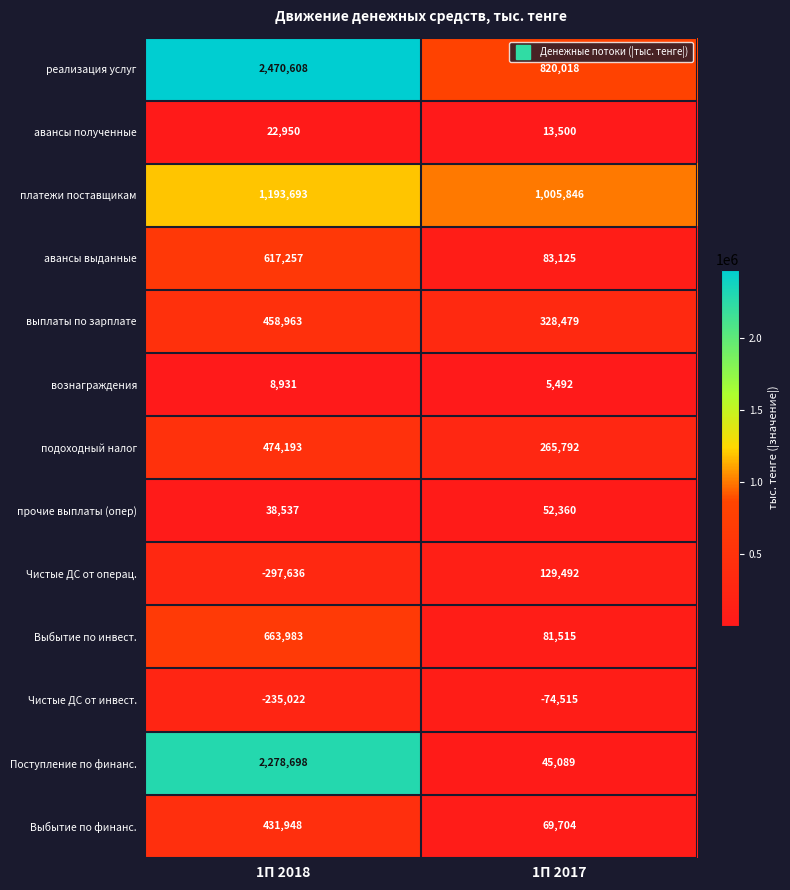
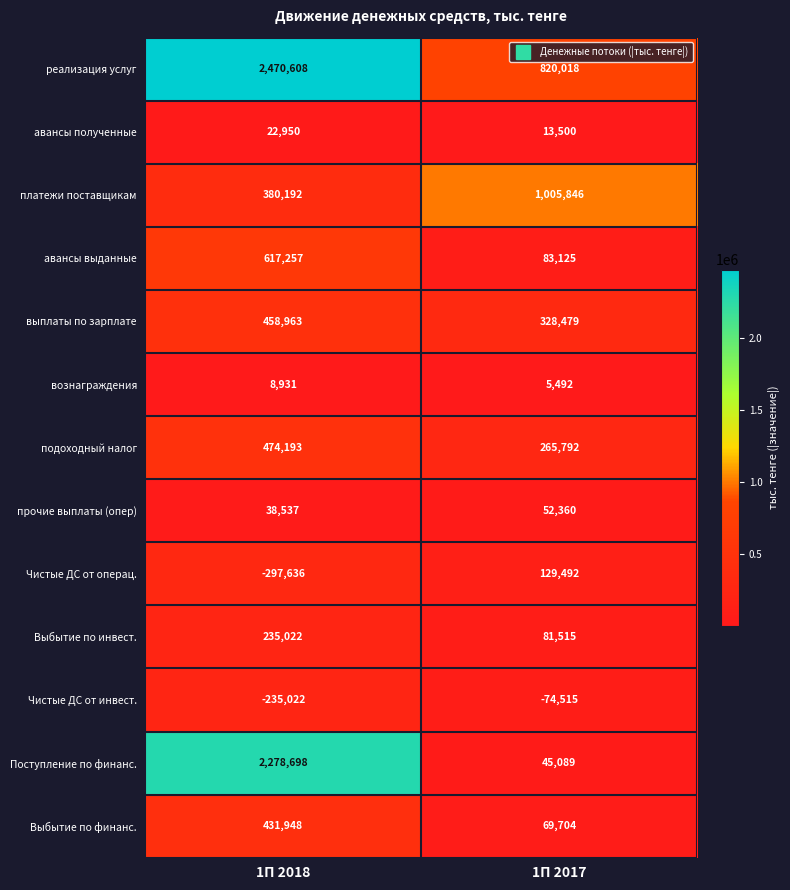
  {
    "реализация услуг": {
      "1П 2018": "2,470,608",
      "1П 2017": "820,018"
    },
    "авансы полученные": {
      "1П 2018": "22,950",
      "1П 2017": "13,500"
    },
    "платежи поставщикам": {
-     "1П 2018": "1,193,693",
+     "1П 2018": "380,192",
      "1П 2017": "1,005,846"
    },
    "авансы выданные": {
      "1П 2018": "617,257",
      "1П 2017": "83,125"
    },
    "выплаты по зарплате": {
      "1П 2018": "458,963",
      "1П 2017": "328,479"
    },
    "вознаграждения": {
      "1П 2018": "8,931",
      "1П 2017": "5,492"
    },
    "подоходный налог": {
      "1П 2018": "474,193",
      "1П 2017": "265,792"
    },
    "прочие выплаты (опер)": {
      "1П 2018": "38,537",
      "1П 2017": "52,360"
    },
    "Чистые ДС от операц.": {
      "1П 2018": "-297,636",
      "1П 2017": "129,492"
    },
    "Выбытие по инвест.": {
-     "1П 2018": "663,983",
+     "1П 2018": "235,022",
      "1П 2017": "81,515"
    },
    "Чистые ДС от инвест.": {
      "1П 2018": "-235,022",
      "1П 2017": "-74,515"
    },
    "Поступление по финанс.": {
      "1П 2018": "2,278,698",
      "1П 2017": "45,089"
    },
    "Выбытие по финанс.": {
      "1П 2018": "431,948",
      "1П 2017": "69,704"
    }
  }
